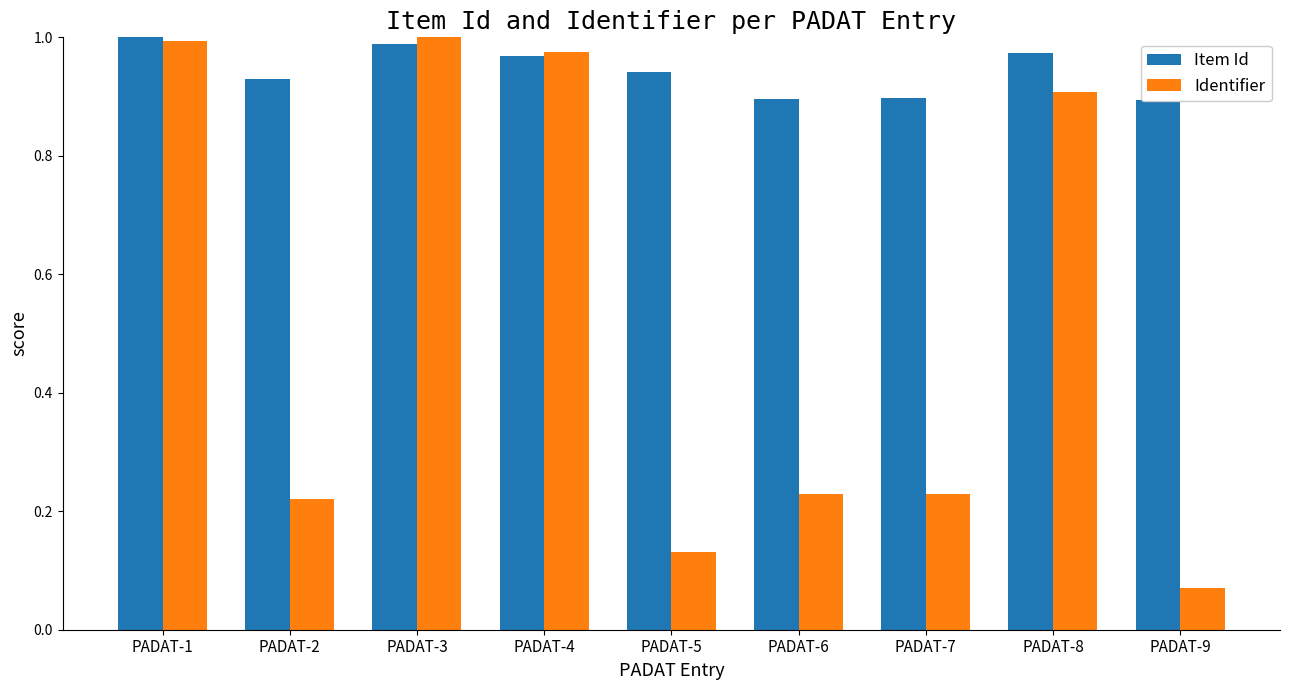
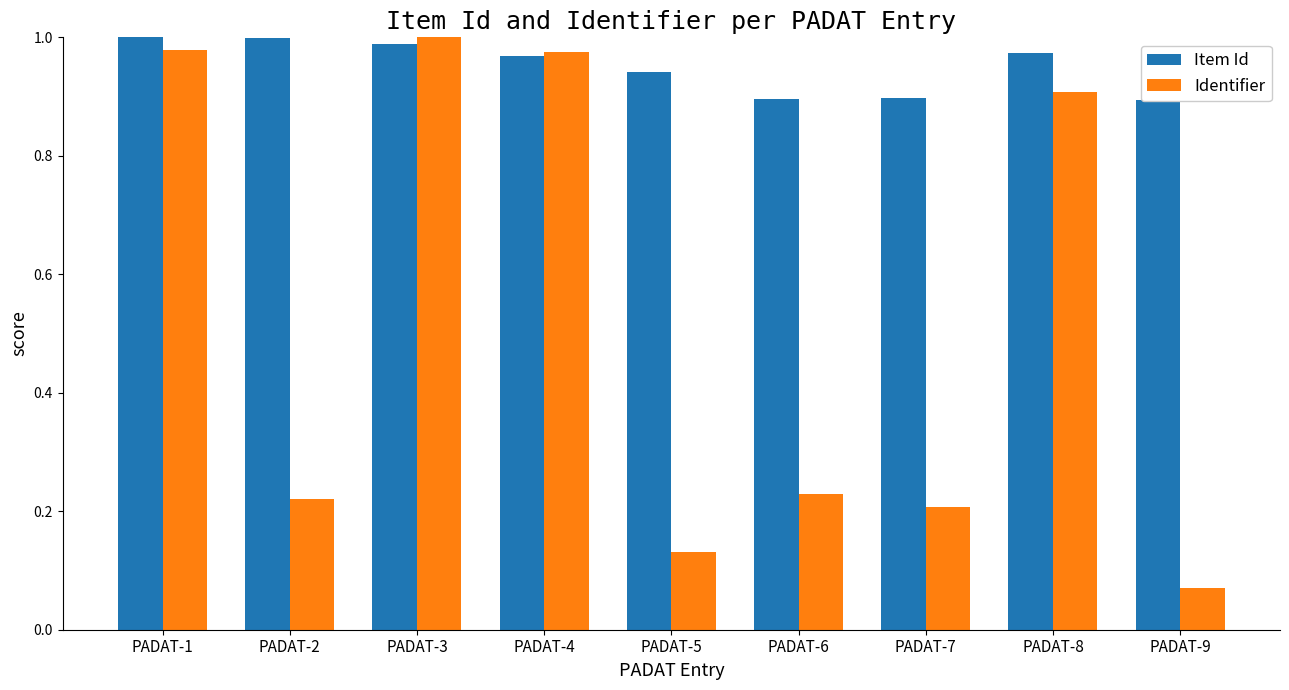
  {
    "Item Id": {
      "PADAT-1": 1.00,
-     "PADAT-2": 0.93,
+     "PADAT-2": 1.00,
      "PADAT-3": 0.99,
      "PADAT-4": 0.97,
      "PADAT-5": 0.94,
      "PADAT-6": 0.90,
      "PADAT-7": 0.90,
      "PADAT-8": 0.97
    },
    "Identifier": {
-     "PADAT-1": 0.99,
+     "PADAT-1": 0.98,
      "PADAT-2": 0.22,
      "PADAT-3": 1.00,
      "PADAT-4": 0.98,
      "PADAT-5": 0.13,
      "PADAT-6": 0.23,
-     "PADAT-7": 0.23,
+     "PADAT-7": 0.21,
      "PADAT-8": 0.91,
      "PADAT-9": 0.07
    }
  }
